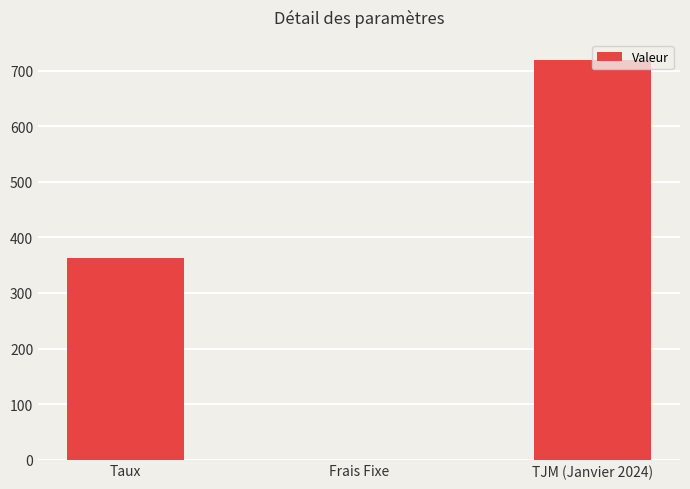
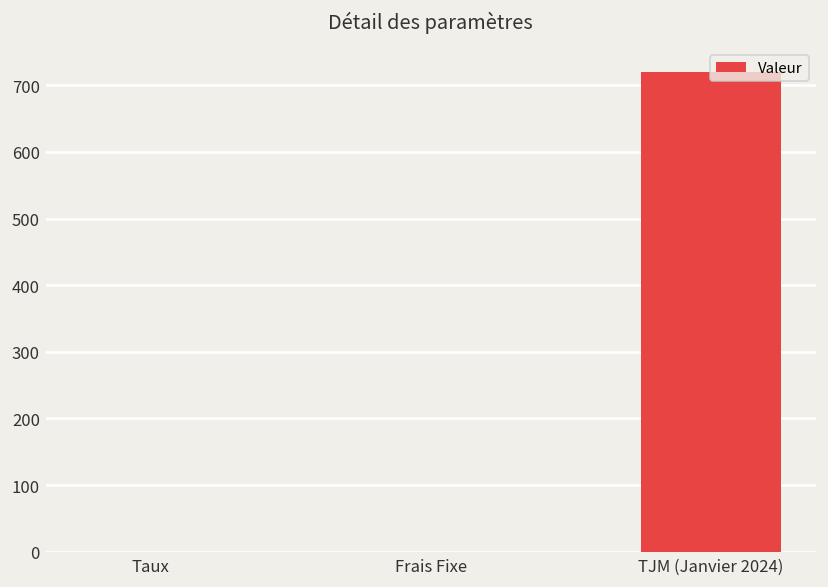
  {
-   "Taux": 360,
+   "Taux": 0,
    "Frais Fixe": 0
  }
